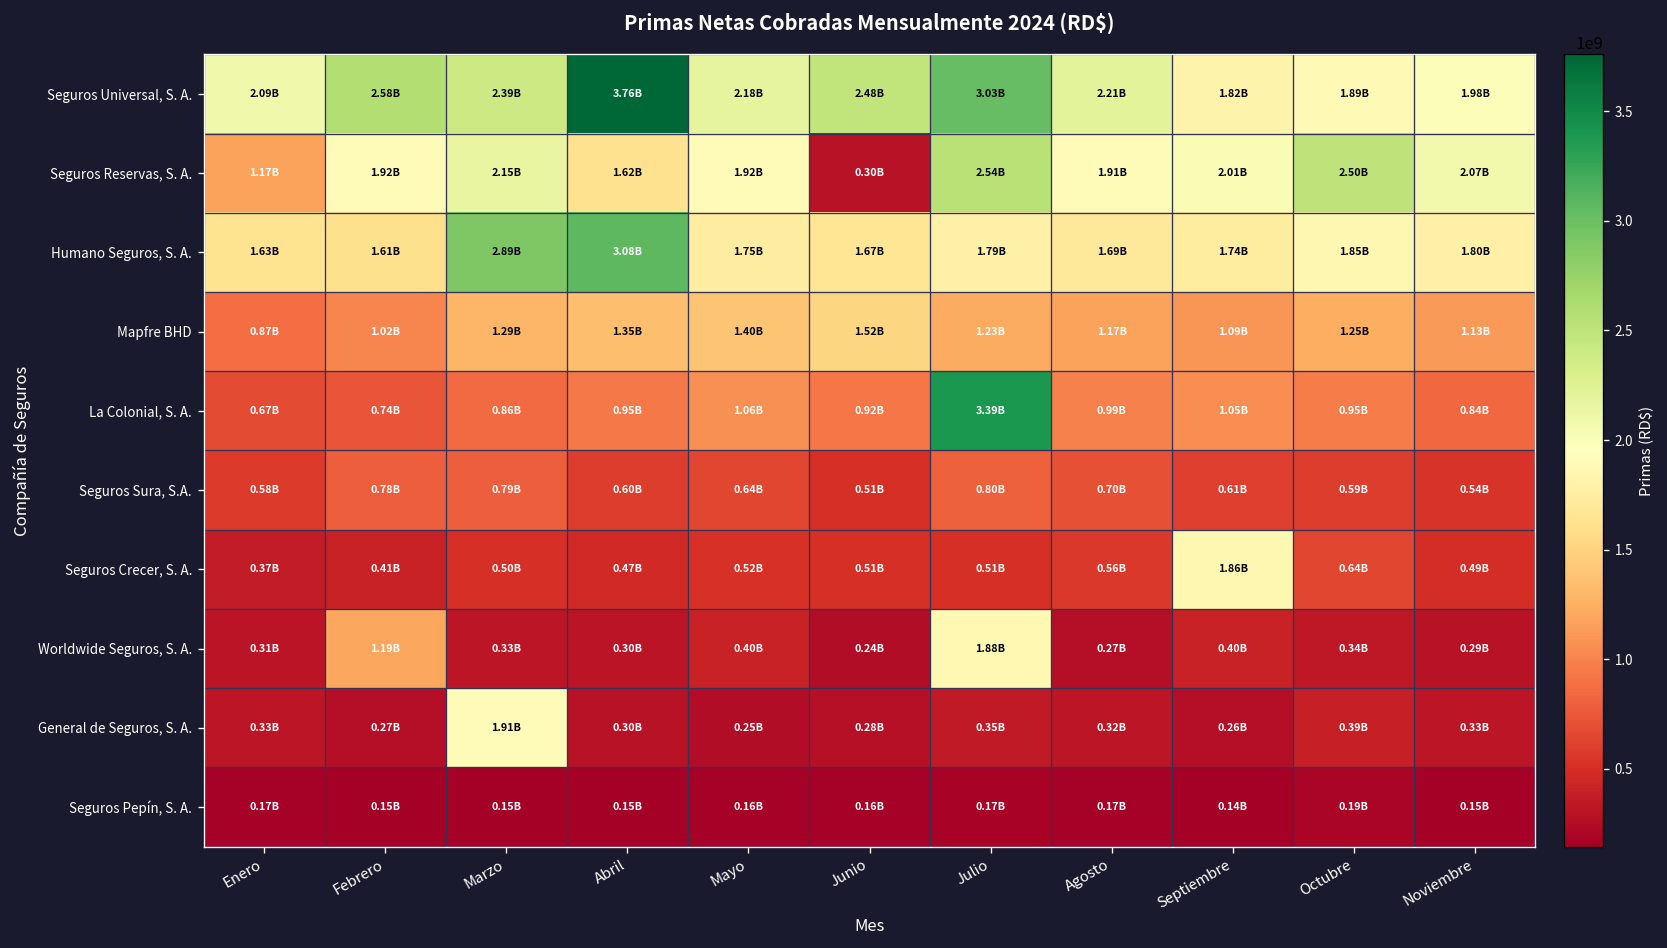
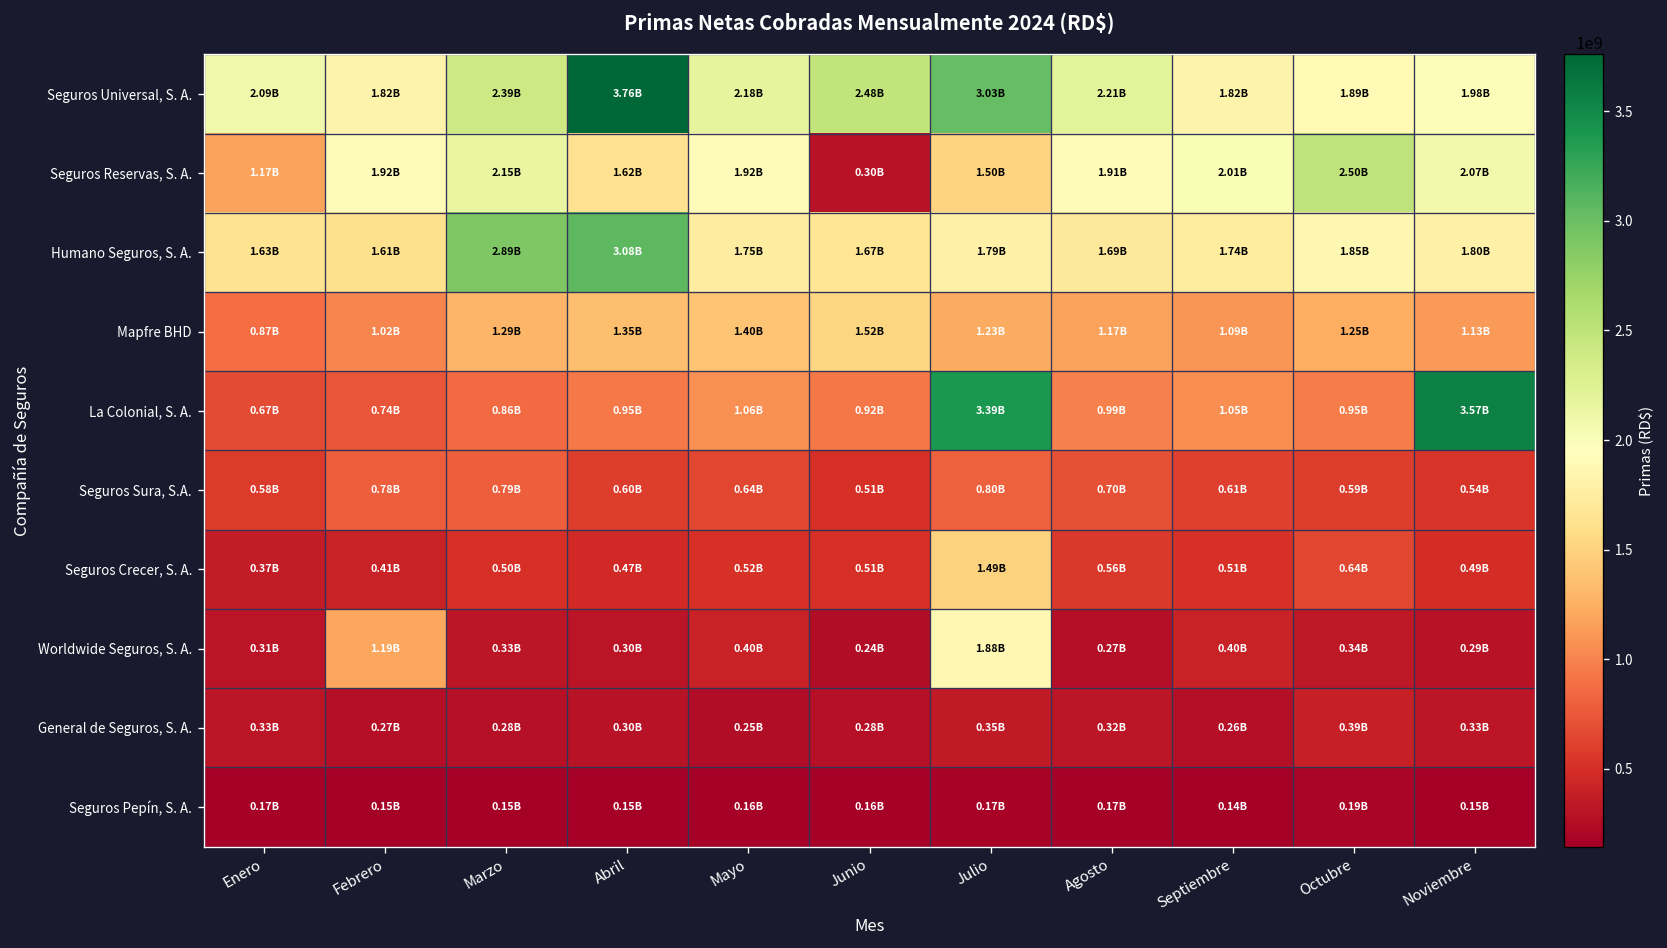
  {
    "Seguros Universal, S. A.": {
      "Enero": "2.09B",
-     "Febrero": "2.58B",
+     "Febrero": "1.82B",
      "Marzo": "2.39B",
      "Abril": "3.76B",
      "Mayo": "2.18B",
      "Junio": "2.48B",
      "Julio": "3.03B",
      "Agosto": "2.21B",
      "Septiembre": "1.82B",
      "Octubre": "1.89B",
      "Noviembre": "1.98B"
    },
    "Seguros Reservas, S. A.": {
      "Enero": "1.17B",
      "Febrero": "1.92B",
      "Marzo": "2.15B",
      "Abril": "1.62B",
      "Mayo": "1.92B",
      "Junio": "0.30B",
-     "Julio": "2.54B",
+     "Julio": "1.50B",
      "Agosto": "1.91B",
      "Septiembre": "2.01B",
      "Octubre": "2.50B",
      "Noviembre": "2.07B"
    },
    "Humano Seguros, S. A.": {
      "Enero": "1.63B",
      "Febrero": "1.61B",
      "Marzo": "2.89B",
      "Abril": "3.08B",
      "Mayo": "1.75B",
      "Junio": "1.67B",
      "Julio": "1.79B",
      "Agosto": "1.69B",
      "Septiembre": "1.74B",
      "Octubre": "1.85B",
      "Noviembre": "1.80B"
    },
    "Mapfre BHD": {
      "Enero": "0.87B",
      "Febrero": "1.02B",
      "Marzo": "1.29B",
      "Abril": "1.35B",
      "Mayo": "1.40B",
      "Junio": "1.52B",
      "Julio": "1.23B",
      "Agosto": "1.17B",
      "Septiembre": "1.09B",
      "Octubre": "1.25B",
      "Noviembre": "1.13B"
    },
    "La Colonial, S. A.": {
      "Enero": "0.67B",
      "Febrero": "0.74B",
      "Marzo": "0.86B",
      "Abril": "0.95B",
      "Mayo": "1.06B",
      "Junio": "0.92B",
      "Julio": "3.39B",
      "Agosto": "0.99B",
      "Septiembre": "1.05B",
      "Octubre": "0.95B",
-     "Noviembre": "0.84B"
+     "Noviembre": "3.57B"
    },
    "Seguros Sura, S.A.": {
      "Enero": "0.58B",
      "Febrero": "0.78B",
      "Marzo": "0.79B",
      "Abril": "0.60B",
      "Mayo": "0.64B",
      "Junio": "0.51B",
      "Julio": "0.80B",
      "Agosto": "0.70B",
      "Septiembre": "0.61B",
      "Octubre": "0.59B",
      "Noviembre": "0.54B"
    },
    "Seguros Crecer, S. A.": {
      "Enero": "0.37B",
      "Febrero": "0.41B",
      "Marzo": "0.50B",
      "Abril": "0.47B",
      "Mayo": "0.52B",
      "Junio": "0.51B",
-     "Julio": "0.51B",
+     "Julio": "1.49B",
      "Agosto": "0.56B",
-     "Septiembre": "1.86B",
+     "Septiembre": "0.51B",
      "Octubre": "0.64B",
      "Noviembre": "0.49B"
    },
    "Worldwide Seguros, S. A.": {
      "Enero": "0.31B",
      "Febrero": "1.19B",
      "Marzo": "0.33B",
      "Abril": "0.30B",
      "Mayo": "0.40B",
      "Junio": "0.24B",
      "Julio": "1.88B",
      "Agosto": "0.27B",
      "Septiembre": "0.40B",
      "Octubre": "0.34B",
      "Noviembre": "0.29B"
    },
    "General de Seguros, S. A.": {
      "Enero": "0.33B",
      "Febrero": "0.27B",
-     "Marzo": "1.91B",
+     "Marzo": "0.28B",
      "Abril": "0.30B",
      "Mayo": "0.25B",
      "Junio": "0.28B",
      "Julio": "0.35B",
      "Agosto": "0.32B",
      "Septiembre": "0.26B",
      "Octubre": "0.39B",
      "Noviembre": "0.33B"
    },
    "Seguros Pepín, S. A.": {
      "Enero": "0.17B",
      "Febrero": "0.15B",
      "Marzo": "0.15B",
      "Abril": "0.15B",
      "Mayo": "0.16B",
      "Junio": "0.16B",
      "Julio": "0.17B",
      "Agosto": "0.17B",
      "Septiembre": "0.14B",
      "Octubre": "0.19B",
      "Noviembre": "0.15B"
    }
  }
